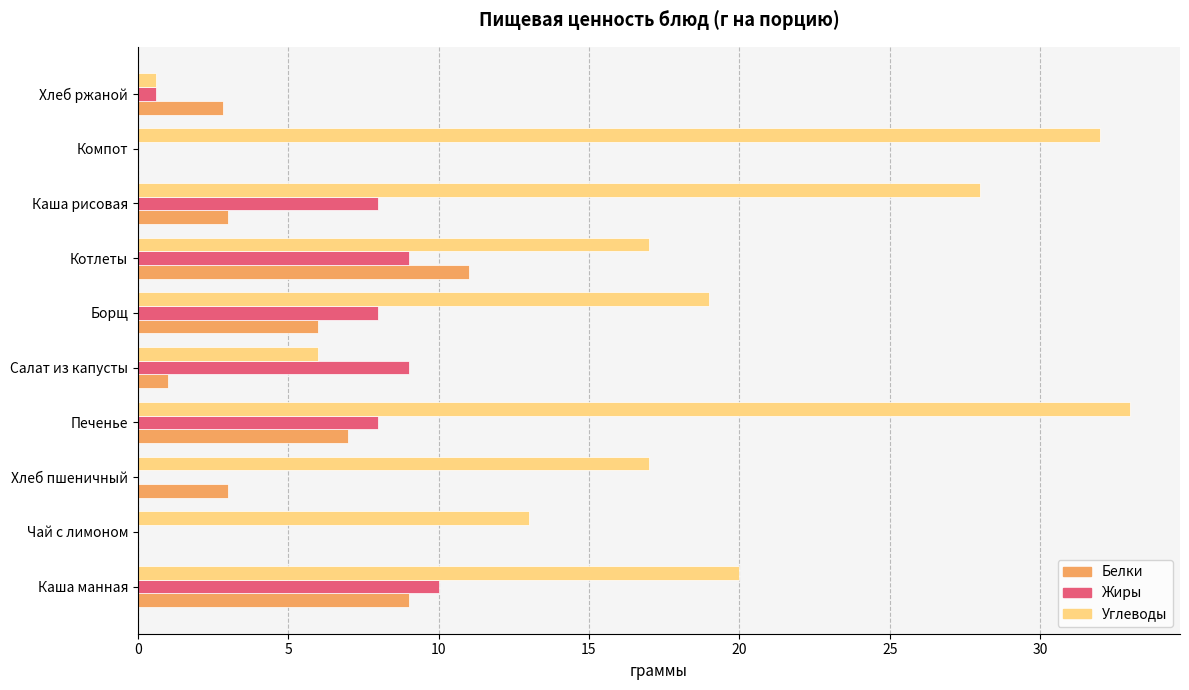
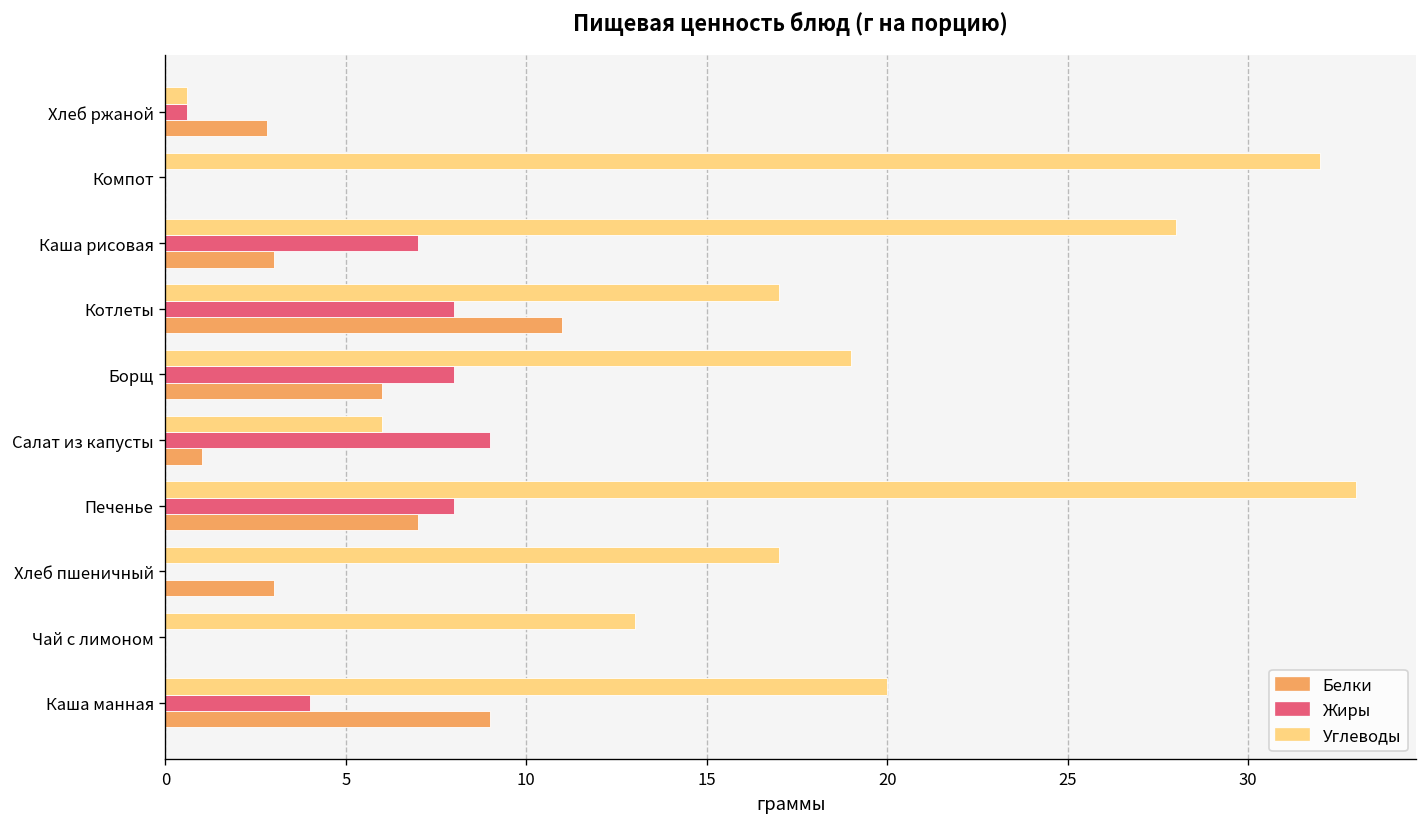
  {
    "Жиры": {
      "Хлеб ржаной": 0.6,
      "Компот": 0,
-     "Каша рисовая": 8,
-     "Котлеты": 9,
+     "Каша рисовая": 7,
+     "Котлеты": 8,
      "Борщ": 8,
      "Салат из капусты": 9,
      "Печенье": 8,
      "Хлеб пшеничный": 0,
      "Чай с лимоном": 0,
-     "Каша манная": 10
+     "Каша манная": 4
    }
  }
